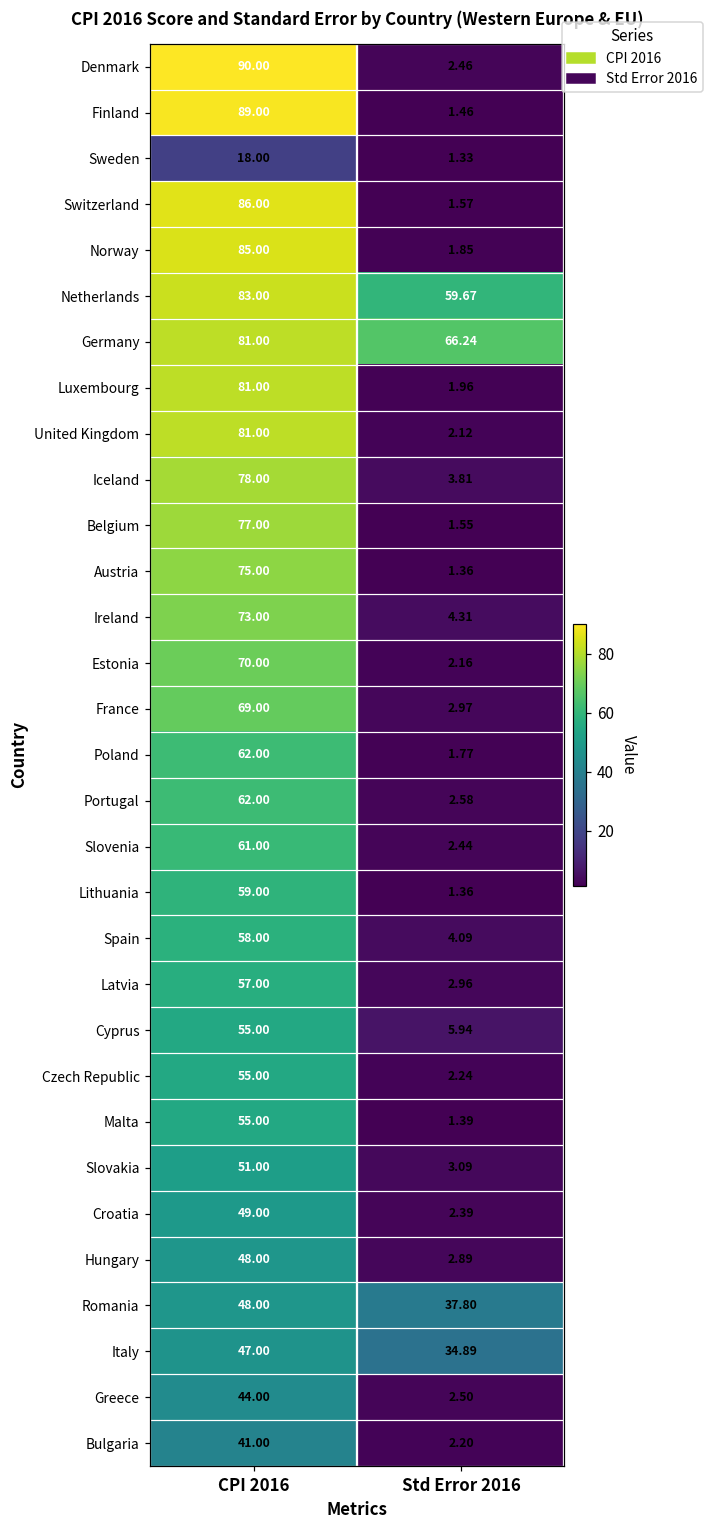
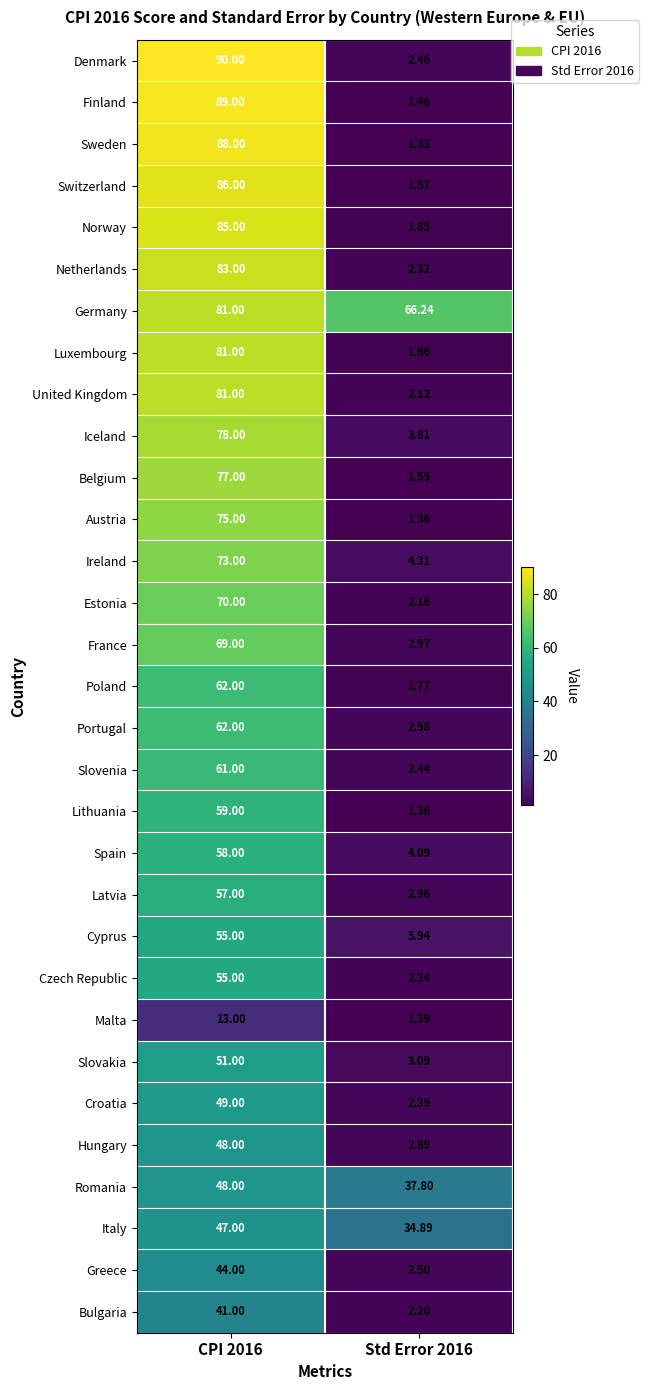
  {
    "Denmark": {
      "CPI 2016": 90.00,
      "Std Error 2016": 2.46
    },
    "Finland": {
      "CPI 2016": 89.00,
      "Std Error 2016": 1.46
    },
    "Sweden": {
-     "CPI 2016": 18.00,
+     "CPI 2016": 88.00,
      "Std Error 2016": 1.33
    },
    "Switzerland": {
      "CPI 2016": 86.00,
      "Std Error 2016": 1.57
    },
    "Norway": {
      "CPI 2016": 85.00,
      "Std Error 2016": 1.85
    },
    "Netherlands": {
      "CPI 2016": 83.00,
-     "Std Error 2016": 59.67
+     "Std Error 2016": 2.32
    },
    "Germany": {
      "CPI 2016": 81.00,
      "Std Error 2016": 66.24
    },
    "Luxembourg": {
      "CPI 2016": 81.00,
      "Std Error 2016": 1.96
    },
    "United Kingdom": {
      "CPI 2016": 81.00,
      "Std Error 2016": 2.12
    },
    "Iceland": {
      "CPI 2016": 78.00,
      "Std Error 2016": 3.81
    },
    "Belgium": {
      "CPI 2016": 77.00,
      "Std Error 2016": 1.55
    },
    "Austria": {
      "CPI 2016": 75.00,
      "Std Error 2016": 1.36
    },
    "Ireland": {
      "CPI 2016": 73.00,
      "Std Error 2016": 4.31
    },
    "Estonia": {
      "CPI 2016": 70.00,
      "Std Error 2016": 2.16
    },
    "France": {
      "CPI 2016": 69.00,
      "Std Error 2016": 2.97
    },
    "Poland": {
      "CPI 2016": 62.00,
      "Std Error 2016": 1.77
    },
    "Portugal": {
      "CPI 2016": 62.00,
      "Std Error 2016": 2.58
    },
    "Slovenia": {
      "CPI 2016": 61.00,
      "Std Error 2016": 2.44
    },
    "Lithuania": {
      "CPI 2016": 59.00,
      "Std Error 2016": 1.36
    },
    "Spain": {
      "CPI 2016": 58.00,
      "Std Error 2016": 4.09
    },
    "Latvia": {
      "CPI 2016": 57.00,
      "Std Error 2016": 2.96
    },
    "Cyprus": {
      "CPI 2016": 55.00,
      "Std Error 2016": 5.94
    },
    "Czech Republic": {
      "CPI 2016": 55.00,
      "Std Error 2016": 2.24
    },
    "Malta": {
-     "CPI 2016": 55.00,
+     "CPI 2016": 13.00,
      "Std Error 2016": 1.39
    },
    "Slovakia": {
      "CPI 2016": 51.00,
      "Std Error 2016": 3.09
    },
    "Croatia": {
      "CPI 2016": 49.00,
      "Std Error 2016": 2.39
    },
    "Hungary": {
      "CPI 2016": 48.00,
      "Std Error 2016": 2.89
    },
    "Romania": {
      "CPI 2016": 48.00,
      "Std Error 2016": 37.80
    },
    "Italy": {
      "CPI 2016": 47.00,
      "Std Error 2016": 34.89
    },
    "Greece": {
      "CPI 2016": 44.00,
      "Std Error 2016": 2.50
    },
    "Bulgaria": {
      "CPI 2016": 41.00,
      "Std Error 2016": 2.20
    }
  }
